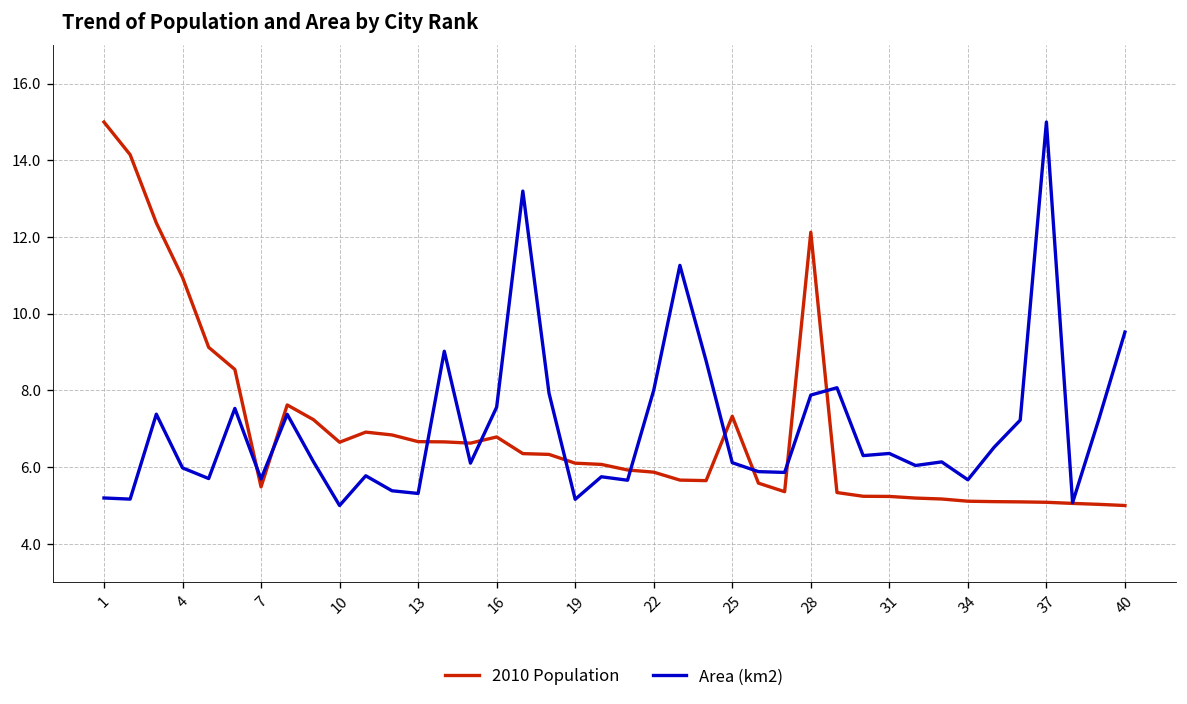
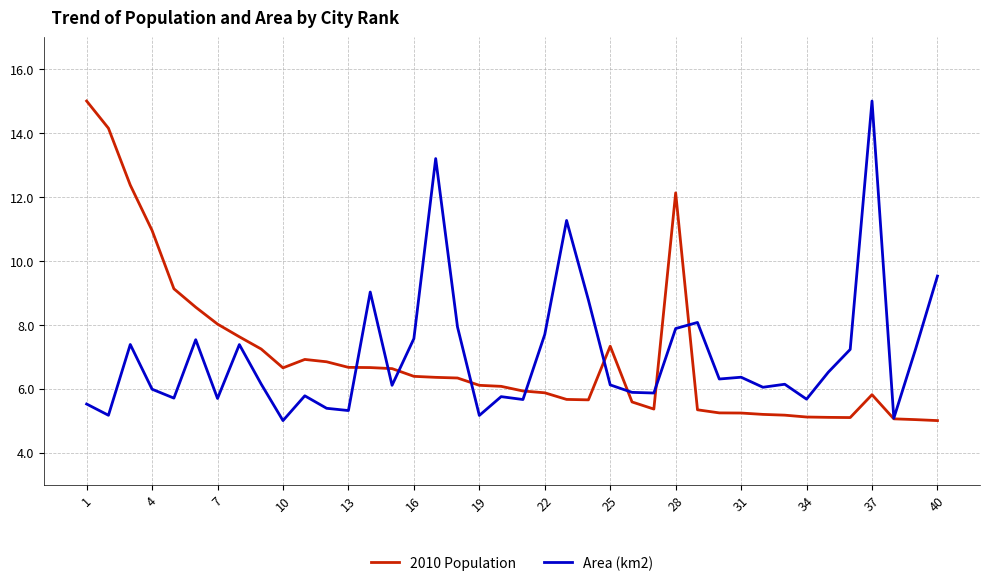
  {
    "2010 Population": {
      "1": 15.0,
      "4": 10.9,
-     "7": 5.5,
+     "7": 8.0,
      "10": 6.7,
      "13": 6.7,
-     "16": 6.8,
+     "16": 6.4,
      "19": 6.1,
      "22": 5.9,
      "25": 7.3,
      "28": 12.1,
      "31": 5.2,
      "34": 5.1,
-     "37": 5.1,
+     "37": 5.8,
      "40": 5.0
    },
    "Area (km2)": {
-     "1": 5.2,
+     "1": 5.5,
      "4": 6.0,
      "7": 5.7,
      "10": 5.0,
      "13": 5.3,
      "16": 7.6,
      "19": 5.2,
-     "22": 8.0,
+     "22": 7.7,
      "25": 6.1,
      "28": 7.9,
      "31": 6.4,
      "34": 5.7,
      "37": 15.0,
      "40": 9.5
    }
  }
